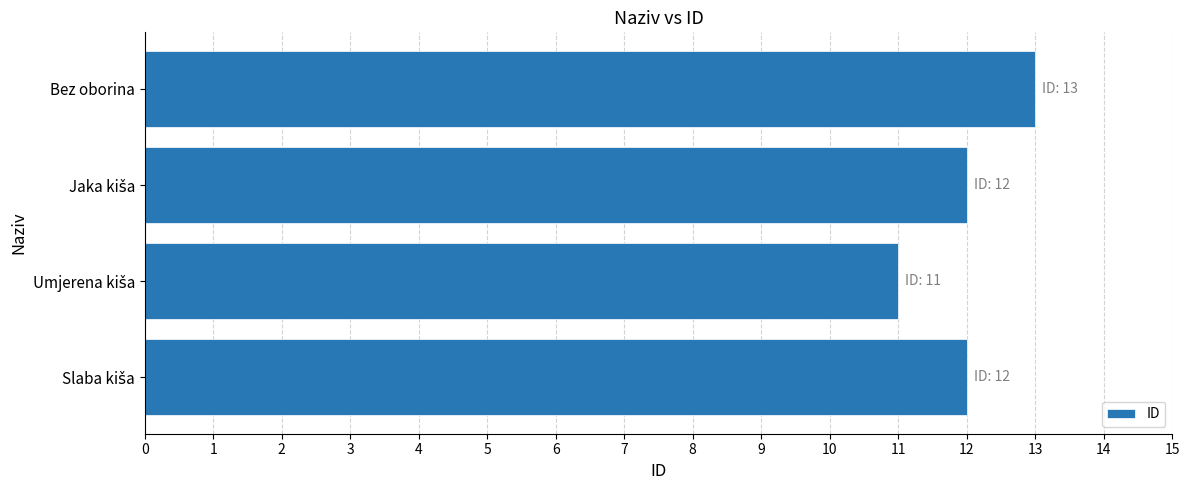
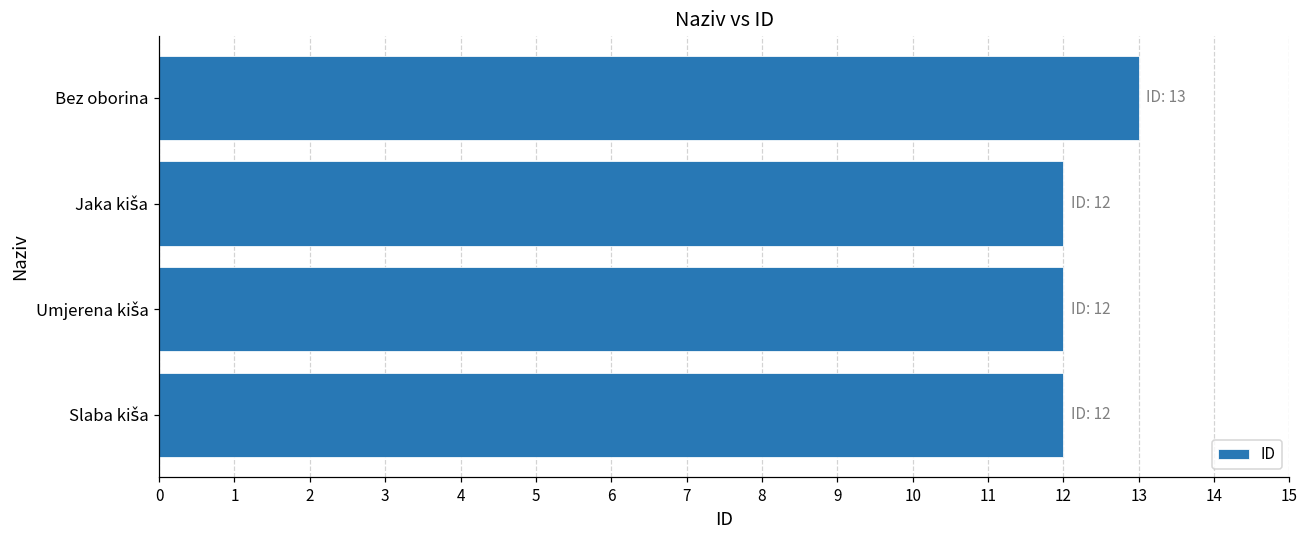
  {
    "Bez oborina": 13,
    "Jaka kiša": 12,
-   "Umjerena kiša": 11,
+   "Umjerena kiša": 12,
    "Slaba kiša": 12
  }
